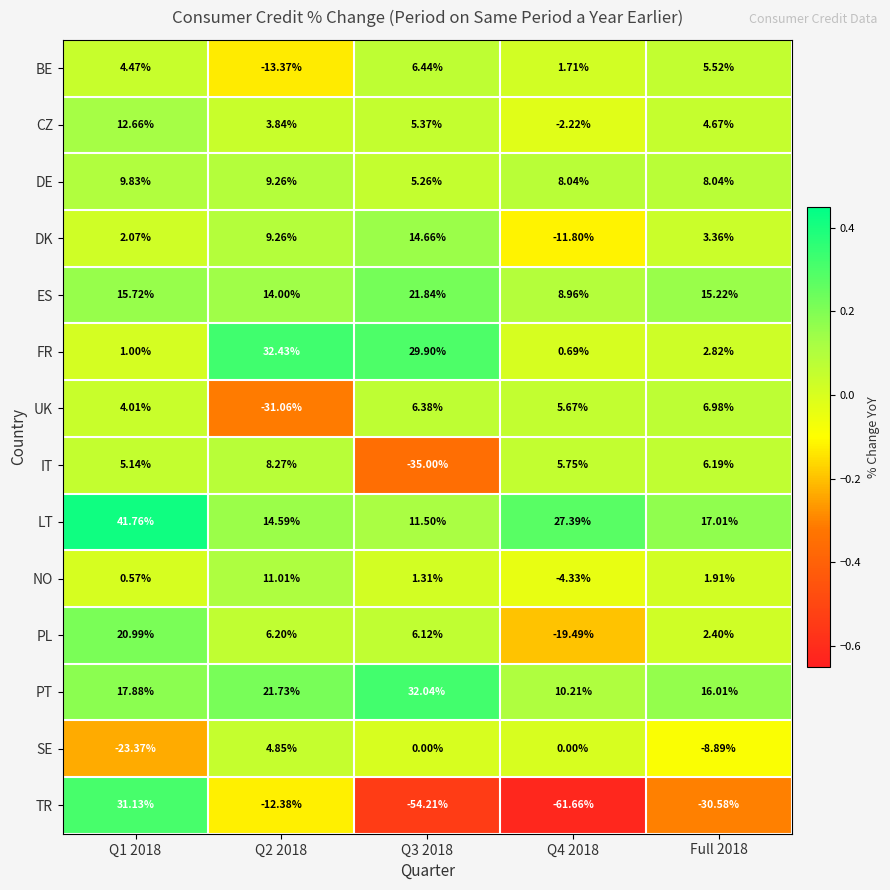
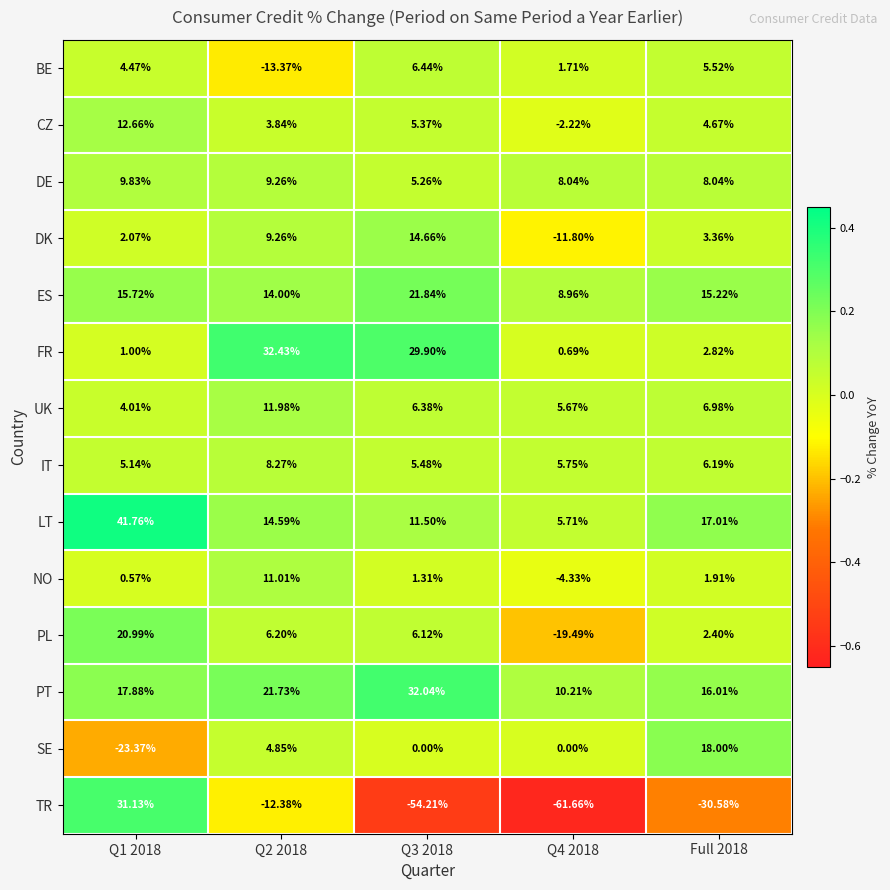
  {
    "BE": {
      "Q1 2018": "4.47%",
      "Q2 2018": "-13.37%",
      "Q3 2018": "6.44%",
      "Q4 2018": "1.71%",
      "Full 2018": "5.52%"
    },
    "CZ": {
      "Q1 2018": "12.66%",
      "Q2 2018": "3.84%",
      "Q3 2018": "5.37%",
      "Q4 2018": "-2.22%",
      "Full 2018": "4.67%"
    },
    "DE": {
      "Q1 2018": "9.83%",
      "Q2 2018": "9.26%",
      "Q3 2018": "5.26%",
      "Q4 2018": "8.04%",
      "Full 2018": "8.04%"
    },
    "DK": {
      "Q1 2018": "2.07%",
      "Q2 2018": "9.26%",
      "Q3 2018": "14.66%",
      "Q4 2018": "-11.80%",
      "Full 2018": "3.36%"
    },
    "ES": {
      "Q1 2018": "15.72%",
      "Q2 2018": "14.00%",
      "Q3 2018": "21.84%",
      "Q4 2018": "8.96%",
      "Full 2018": "15.22%"
    },
    "FR": {
      "Q1 2018": "1.00%",
      "Q2 2018": "32.43%",
      "Q3 2018": "29.90%",
      "Q4 2018": "0.69%",
      "Full 2018": "2.82%"
    },
    "UK": {
      "Q1 2018": "4.01%",
-     "Q2 2018": "-31.06%",
+     "Q2 2018": "11.98%",
      "Q3 2018": "6.38%",
      "Q4 2018": "5.67%",
      "Full 2018": "6.98%"
    },
    "IT": {
      "Q1 2018": "5.14%",
      "Q2 2018": "8.27%",
-     "Q3 2018": "-35.00%",
+     "Q3 2018": "5.48%",
      "Q4 2018": "5.75%",
      "Full 2018": "6.19%"
    },
    "LT": {
      "Q1 2018": "41.76%",
      "Q2 2018": "14.59%",
      "Q3 2018": "11.50%",
-     "Q4 2018": "27.39%",
+     "Q4 2018": "5.71%",
      "Full 2018": "17.01%"
    },
    "NO": {
      "Q1 2018": "0.57%",
      "Q2 2018": "11.01%",
      "Q3 2018": "1.31%",
      "Q4 2018": "-4.33%",
      "Full 2018": "1.91%"
    },
    "PL": {
      "Q1 2018": "20.99%",
      "Q2 2018": "6.20%",
      "Q3 2018": "6.12%",
      "Q4 2018": "-19.49%",
      "Full 2018": "2.40%"
    },
    "PT": {
      "Q1 2018": "17.88%",
      "Q2 2018": "21.73%",
      "Q3 2018": "32.04%",
      "Q4 2018": "10.21%",
      "Full 2018": "16.01%"
    },
    "SE": {
      "Q1 2018": "-23.37%",
      "Q2 2018": "4.85%",
      "Q3 2018": "0.00%",
      "Q4 2018": "0.00%",
-     "Full 2018": "-8.89%"
+     "Full 2018": "18.00%"
    },
    "TR": {
      "Q1 2018": "31.13%",
      "Q2 2018": "-12.38%",
      "Q3 2018": "-54.21%",
      "Q4 2018": "-61.66%",
      "Full 2018": "-30.58%"
    }
  }
